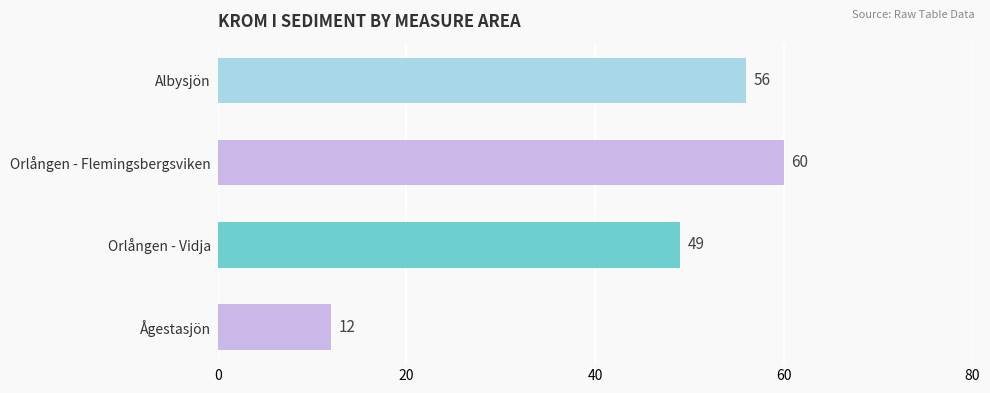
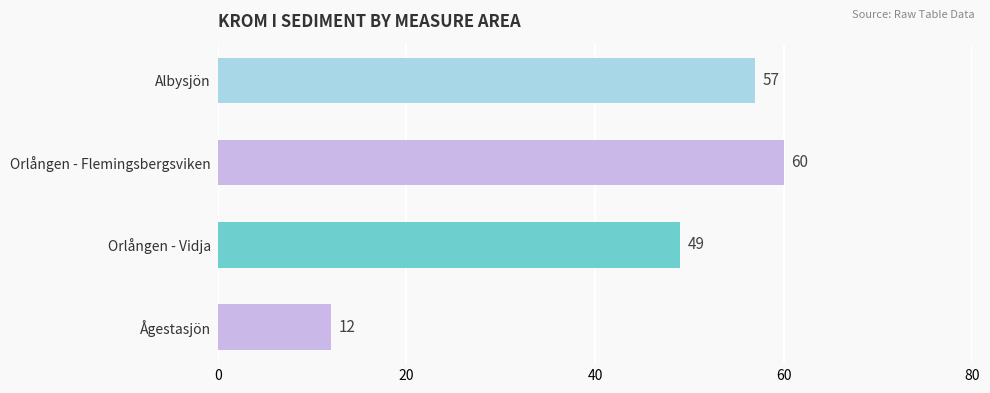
  {
-   "Albysjön": 56,
+   "Albysjön": 57,
    "Orlången - Flemingsbergsviken": 60,
    "Orlången - Vidja": 49,
    "Ågestasjön": 12
  }
